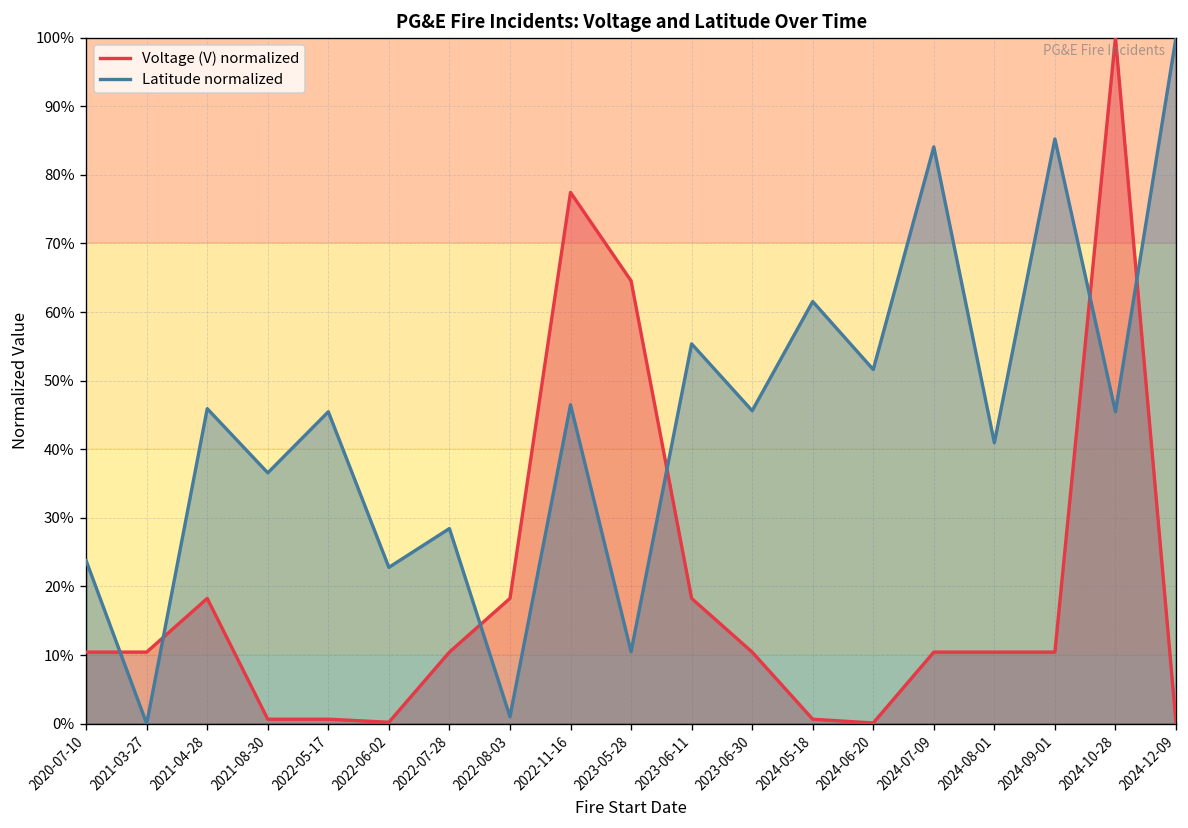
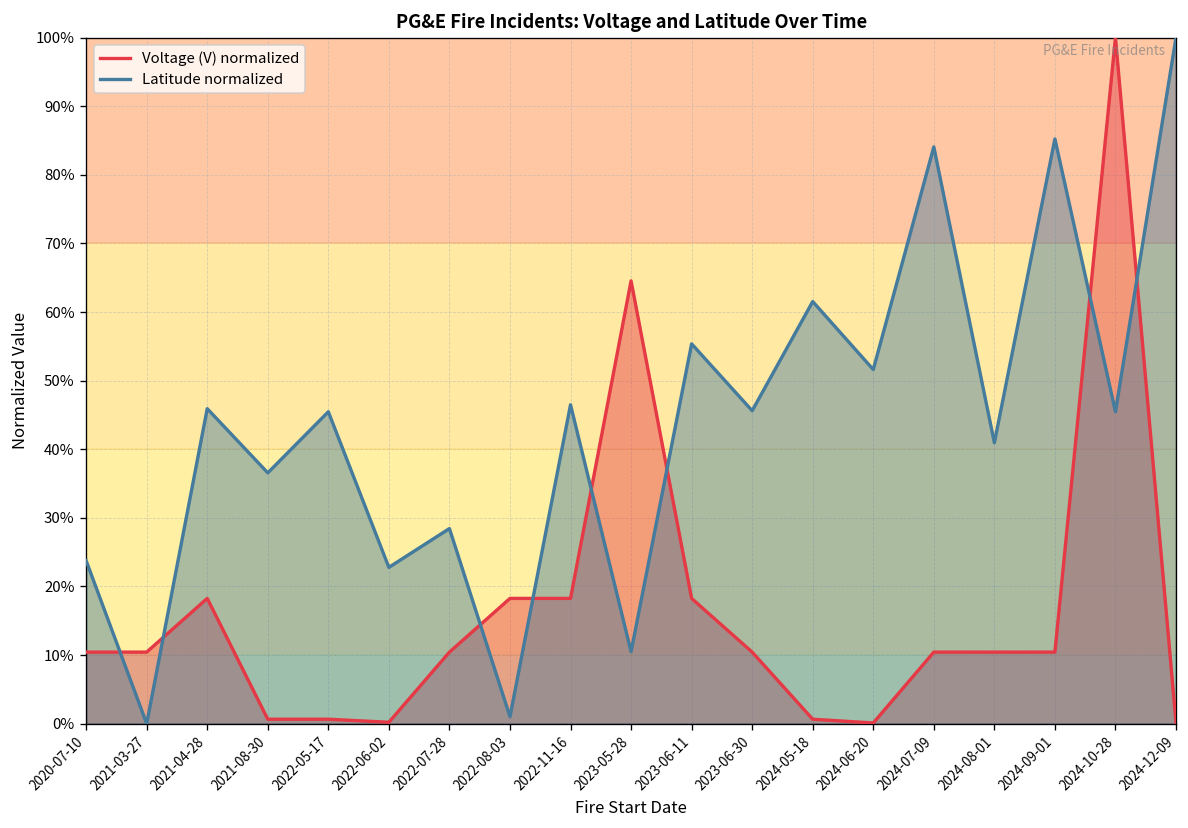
  {
    "Voltage (V) normalized": {
      "2021-04-28": "18%",
      "2021-08-30": "1%",
      "2022-05-17": "1%",
      "2022-06-02": "0%",
      "2022-08-03": "18%",
-     "2022-11-16": "77%",
+     "2022-11-16": "18%",
      "2023-05-28": "65%",
      "2023-06-11": "18%",
      "2024-05-18": "1%",
      "2024-06-20": "0%",
      "2024-12-09": "0%"
    },
    "Latitude normalized": {
      "2020-07-10": "24%",
      "2021-03-27": "0%",
      "2021-04-28": "46%",
      "2021-08-30": "37%",
      "2022-05-17": "45%",
      "2022-06-02": "23%",
      "2022-07-28": "28%",
      "2022-08-03": "1%",
      "2022-11-16": "46%",
      "2023-05-28": "10%",
      "2023-06-11": "55%",
      "2023-06-30": "46%",
      "2024-05-18": "62%",
      "2024-06-20": "52%",
      "2024-07-09": "84%",
      "2024-08-01": "41%",
      "2024-09-01": "85%",
      "2024-10-28": "45%"
    }
  }
